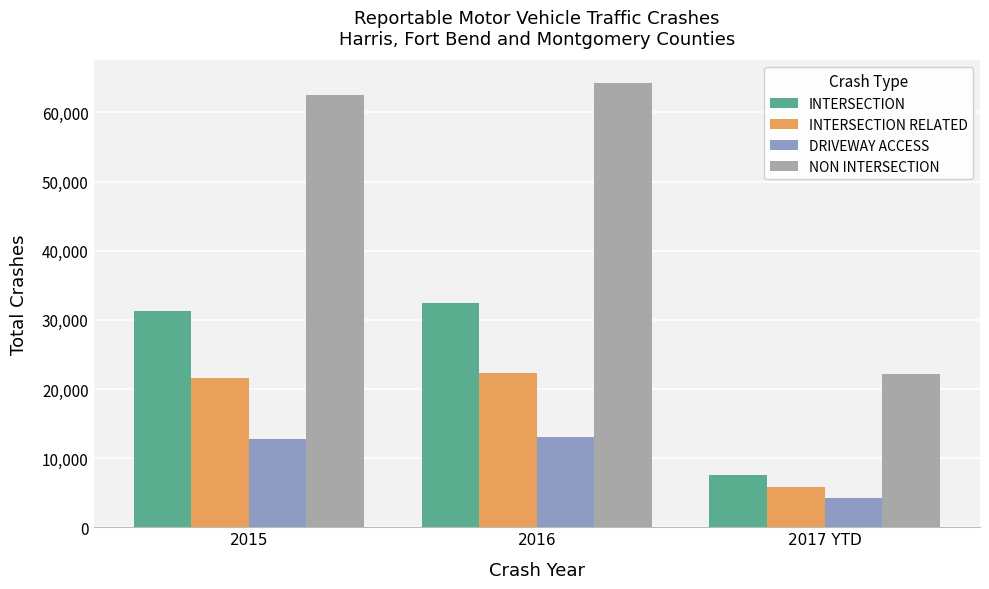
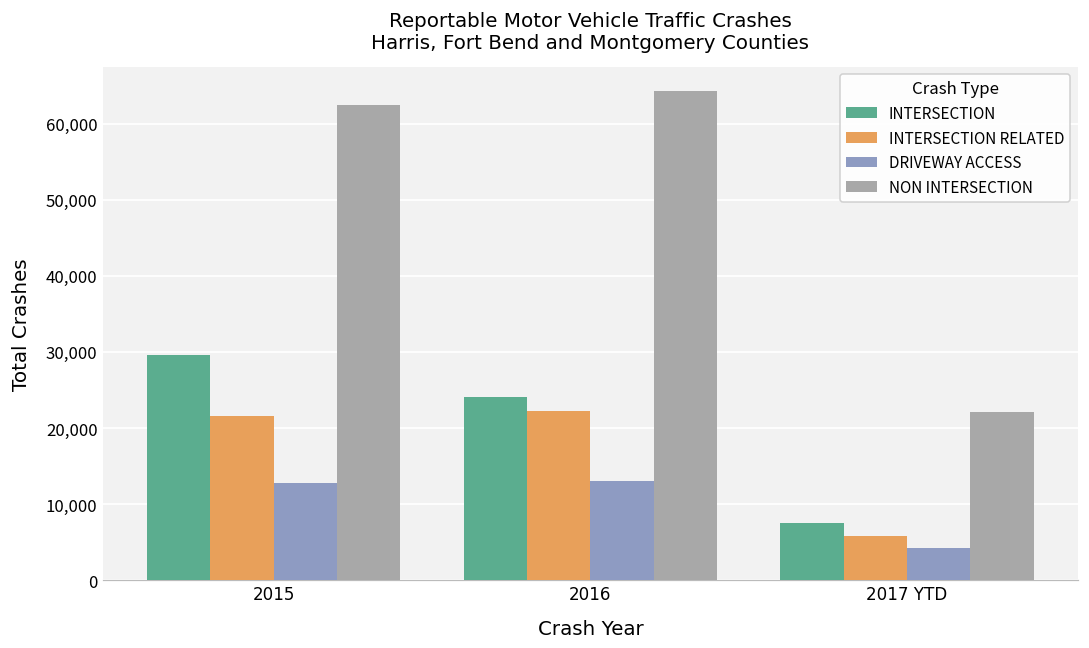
  {
    "INTERSECTION": {
-     "2015": "31,000",
-     "2016": "32,000",
+     "2015": "30,000",
+     "2016": "24,000",
      "2017 YTD": "8,000"
    },
    "INTERSECTION RELATED": {
      "2015": "22,000",
      "2016": "22,000",
      "2017 YTD": "6,000"
    }
  }
